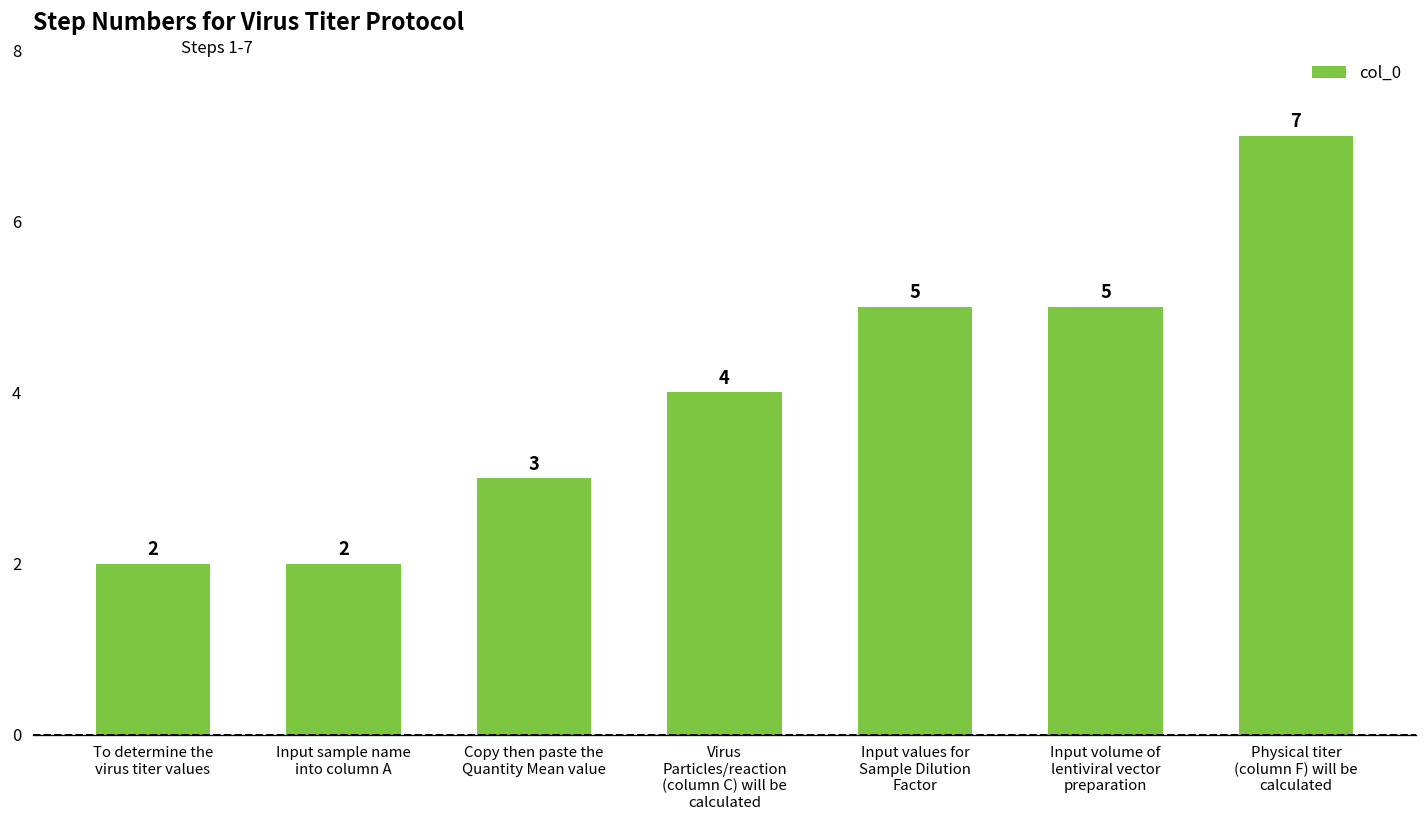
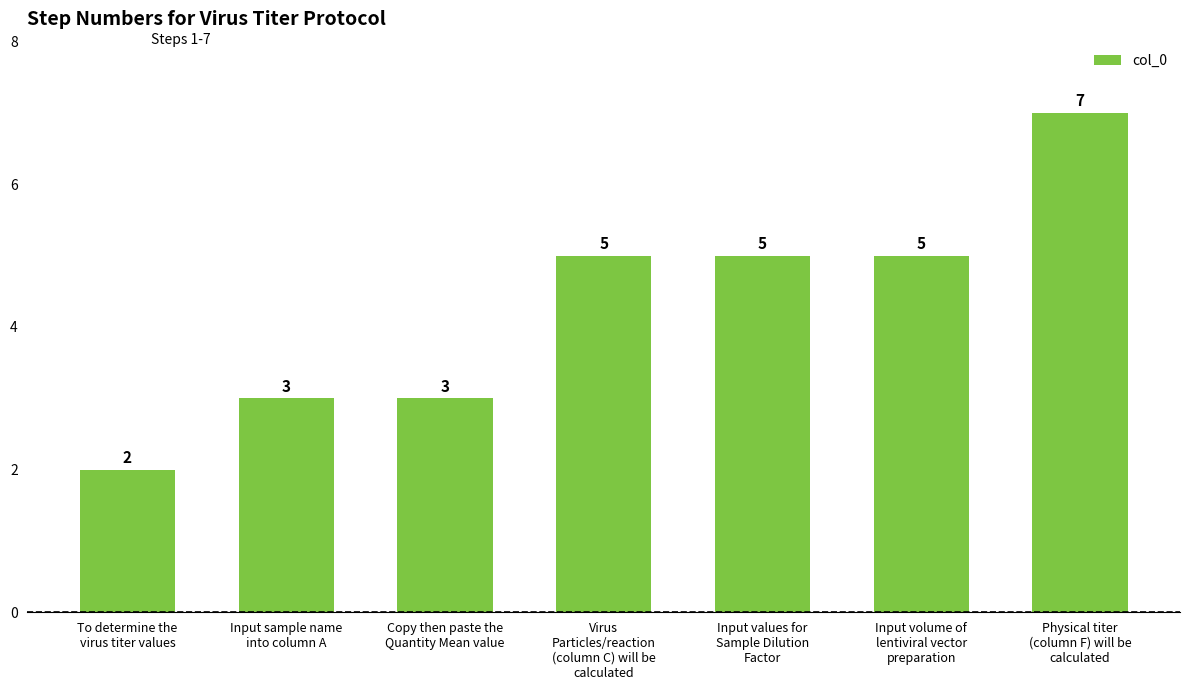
  {
    "To determine the virus titer values": 2,
-   "Input sample name into column A": 2,
+   "Input sample name into column A": 3,
    "Copy then paste the Quantity Mean value": 3,
-   "Virus Particles/reaction (column C) will be calculated": 4,
+   "Virus Particles/reaction (column C) will be calculated": 5,
    "Input values for Sample Dilution Factor": 5,
    "Input volume of lentiviral vector preparation": 5,
    "Physical titer (column F) will be calculated": 7
  }
